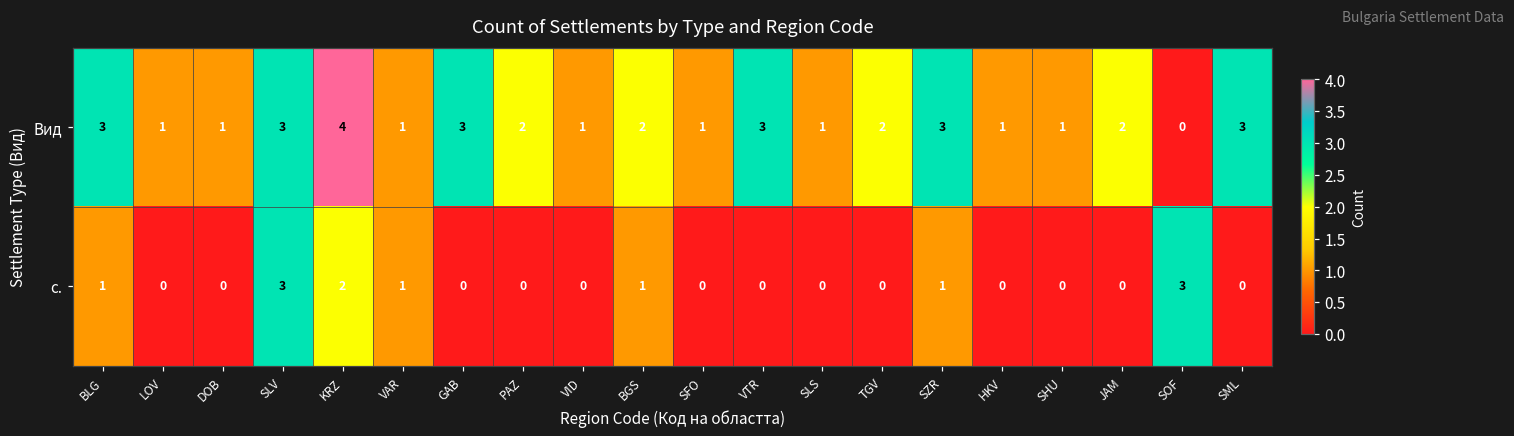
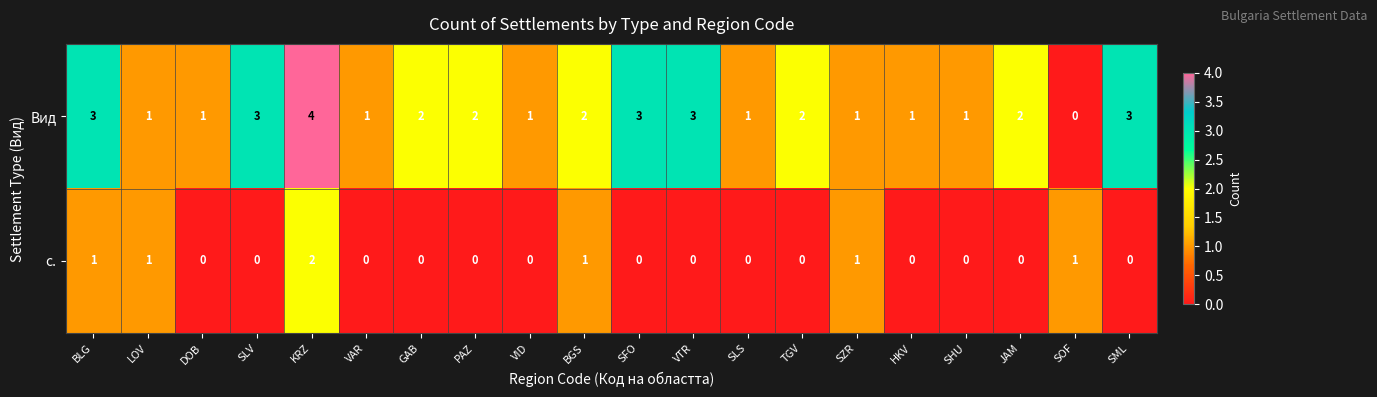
  {
    "Вид": {
      "BLG": 3,
      "LOV": 1,
      "DOB": 1,
      "SLV": 3,
      "KRZ": 4,
      "VAR": 1,
-     "GAB": 3,
+     "GAB": 2,
      "PAZ": 2,
      "VID": 1,
      "BGS": 2,
-     "SFO": 1,
+     "SFO": 3,
      "VTR": 3,
      "SLS": 1,
      "TGV": 2,
-     "SZR": 3,
+     "SZR": 1,
      "HKV": 1,
      "SHU": 1,
      "JAM": 2,
      "SOF": 0,
      "SML": 3
    },
    "с.": {
      "BLG": 1,
-     "LOV": 0,
+     "LOV": 1,
      "DOB": 0,
-     "SLV": 3,
+     "SLV": 0,
      "KRZ": 2,
-     "VAR": 1,
+     "VAR": 0,
      "GAB": 0,
      "PAZ": 0,
      "VID": 0,
      "BGS": 1,
      "SFO": 0,
      "VTR": 0,
      "SLS": 0,
      "TGV": 0,
      "SZR": 1,
      "HKV": 0,
      "SHU": 0,
      "JAM": 0,
-     "SOF": 3,
+     "SOF": 1,
      "SML": 0
    }
  }
